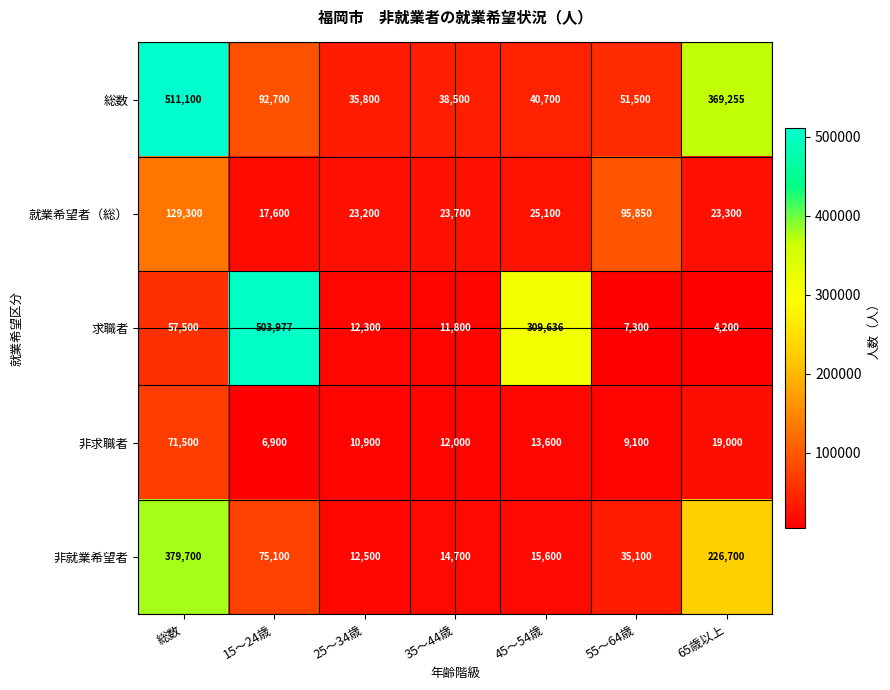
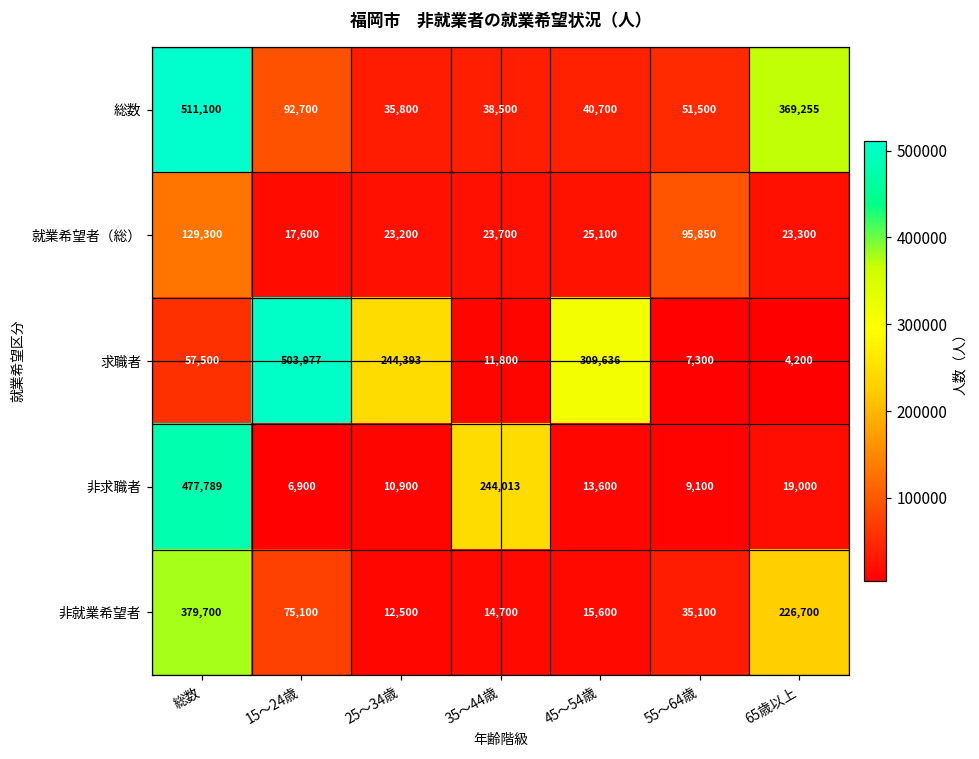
  {
    "総数": {
      "総数": "511,100",
      "15～24歳": "92,700",
      "25～34歳": "35,800",
      "35～44歳": "38,500",
      "45～54歳": "40,700",
      "55～64歳": "51,500",
      "65歳以上": "369,255"
    },
    "就業希望者（総）": {
      "総数": "129,300",
      "15～24歳": "17,600",
      "25～34歳": "23,200",
      "35～44歳": "23,700",
      "45～54歳": "25,100",
      "55～64歳": "95,850",
      "65歳以上": "23,300"
    },
    "求職者": {
      "総数": "57,500",
      "15～24歳": "503,977",
-     "25～34歳": "12,300",
+     "25～34歳": "244,393",
      "35～44歳": "11,800",
      "45～54歳": "309,636",
      "55～64歳": "7,300",
      "65歳以上": "4,200"
    },
    "非求職者": {
-     "総数": "71,500",
+     "総数": "477,789",
      "15～24歳": "6,900",
      "25～34歳": "10,900",
-     "35～44歳": "12,000",
+     "35～44歳": "244,013",
      "45～54歳": "13,600",
      "55～64歳": "9,100",
      "65歳以上": "19,000"
    },
    "非就業希望者": {
      "総数": "379,700",
      "15～24歳": "75,100",
      "25～34歳": "12,500",
      "35～44歳": "14,700",
      "45～54歳": "15,600",
      "55～64歳": "35,100",
      "65歳以上": "226,700"
    }
  }
